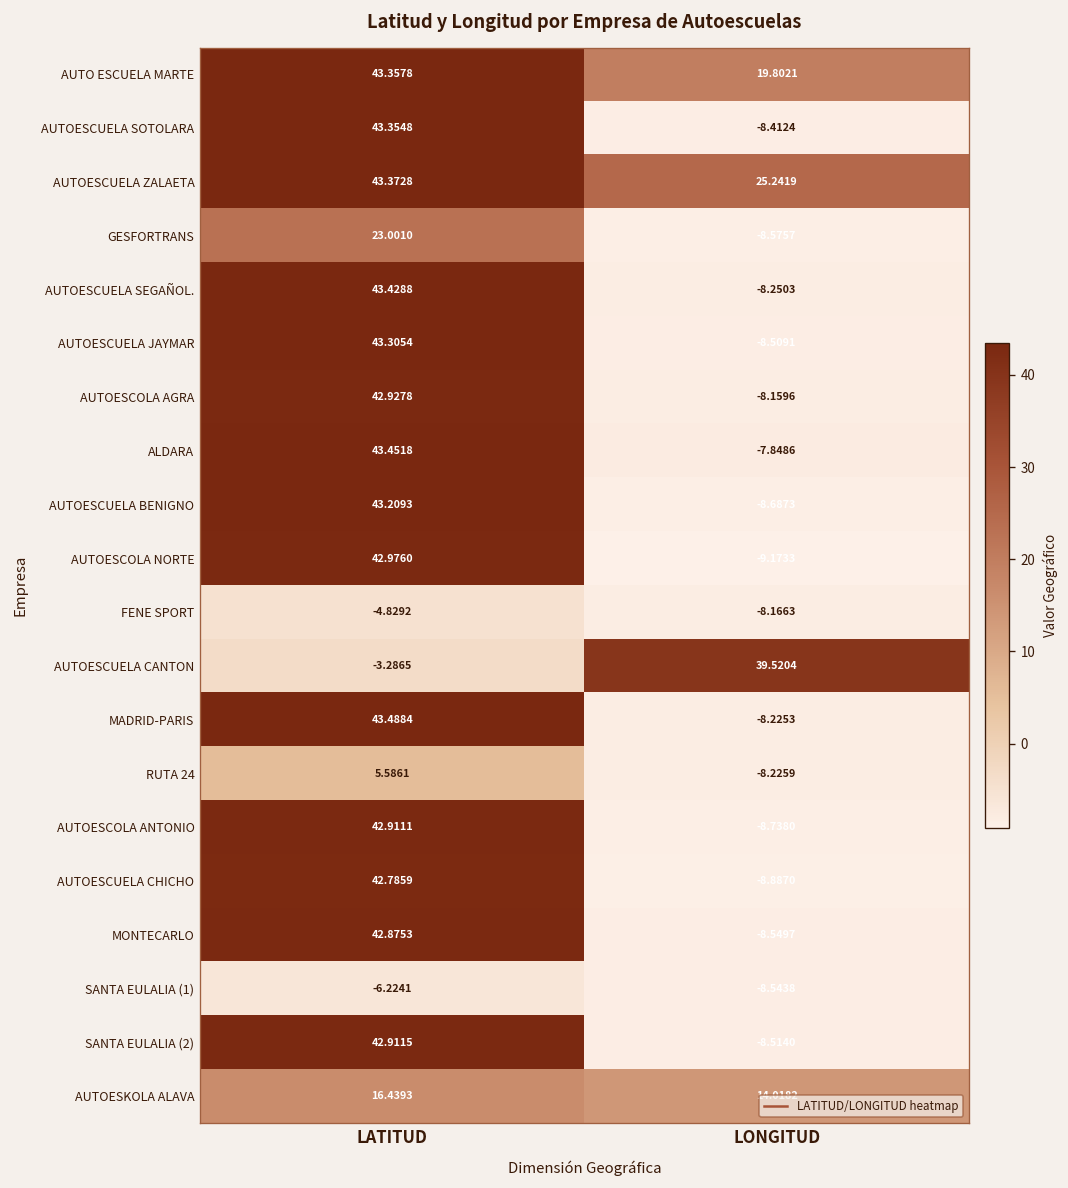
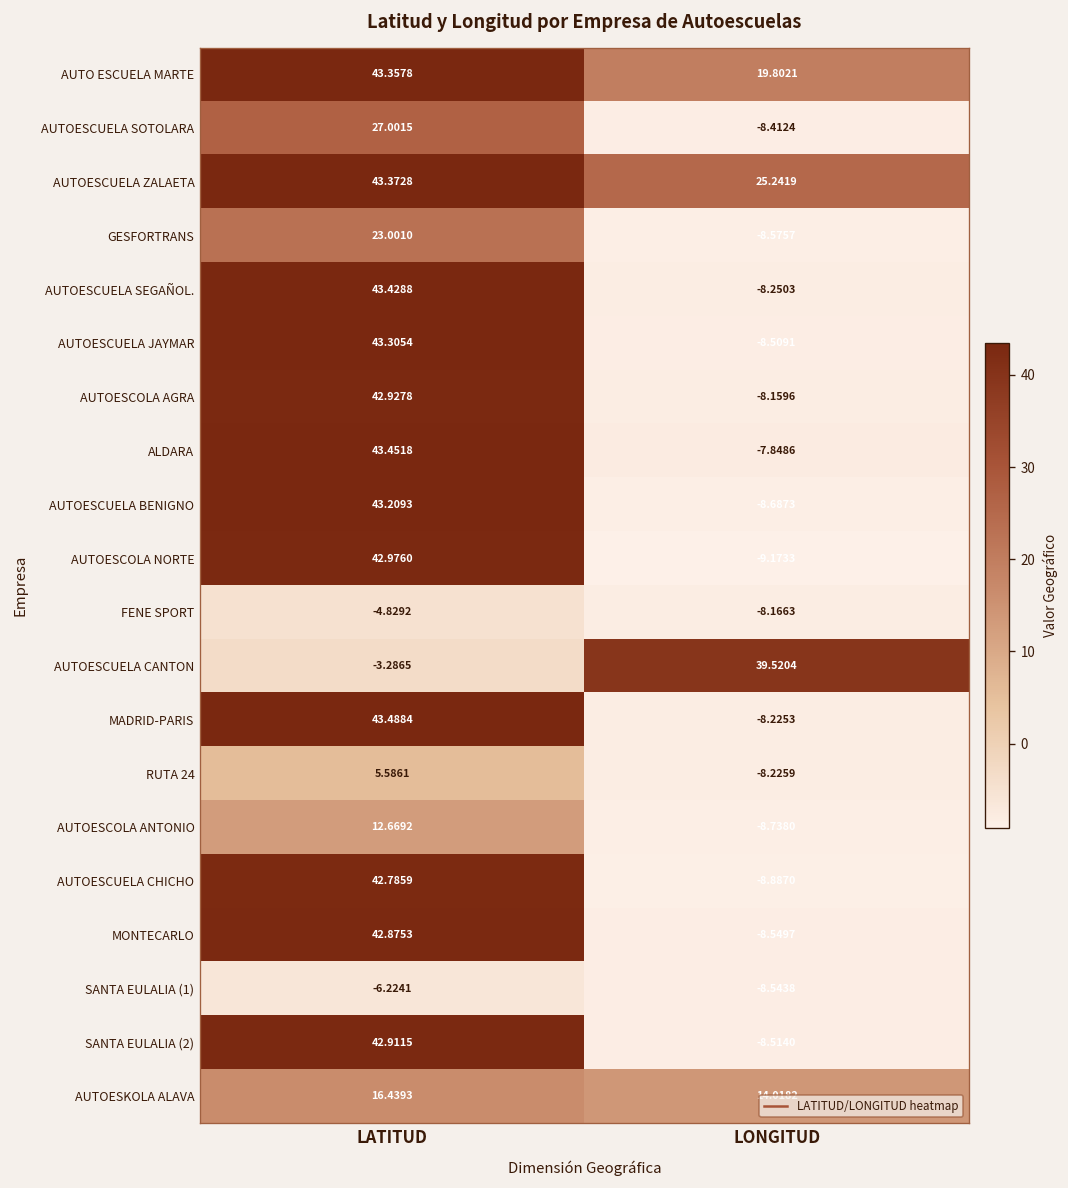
  {
    "AUTO ESCUELA MARTE": {
      "LATITUD": 43.3578,
      "LONGITUD": 19.8021
    },
    "AUTOESCUELA SOTOLARA": {
-     "LATITUD": 43.3548,
+     "LATITUD": 27.0015,
      "LONGITUD": -8.4124
    },
    "AUTOESCUELA ZALAETA": {
      "LATITUD": 43.3728,
      "LONGITUD": 25.2419
    },
    "GESFORTRANS": {
      "LATITUD": 23.0010
    },
    "AUTOESCUELA SEGAÑOL.": {
      "LATITUD": 43.4288,
      "LONGITUD": -8.2503
    },
    "AUTOESCUELA JAYMAR": {
      "LATITUD": 43.3054
    },
    "AUTOESCOLA AGRA": {
      "LATITUD": 42.9278,
      "LONGITUD": -8.1596
    },
    "ALDARA": {
      "LATITUD": 43.4518,
      "LONGITUD": -7.8486
    },
    "AUTOESCUELA BENIGNO": {
      "LATITUD": 43.2093
    },
    "AUTOESCOLA NORTE": {
      "LATITUD": 42.9760
    },
    "FENE SPORT": {
      "LATITUD": -4.8292,
      "LONGITUD": -8.1663
    },
    "AUTOESCUELA CANTON": {
      "LATITUD": -3.2865,
      "LONGITUD": 39.5204
    },
    "MADRID-PARIS": {
      "LATITUD": 43.4884,
      "LONGITUD": -8.2253
    },
    "RUTA 24": {
      "LATITUD": 5.5861,
      "LONGITUD": -8.2259
    },
    "AUTOESCOLA ANTONIO": {
-     "LATITUD": 42.9111
+     "LATITUD": 12.6692
    },
    "AUTOESCUELA CHICHO": {
      "LATITUD": 42.7859
    },
    "MONTECARLO": {
      "LATITUD": 42.8753
    },
    "SANTA EULALIA (1)": {
      "LATITUD": -6.2241
    },
    "SANTA EULALIA (2)": {
      "LATITUD": 42.9115
    },
    "AUTOESKOLA ALAVA": {
      "LATITUD": 16.4393
    }
  }
